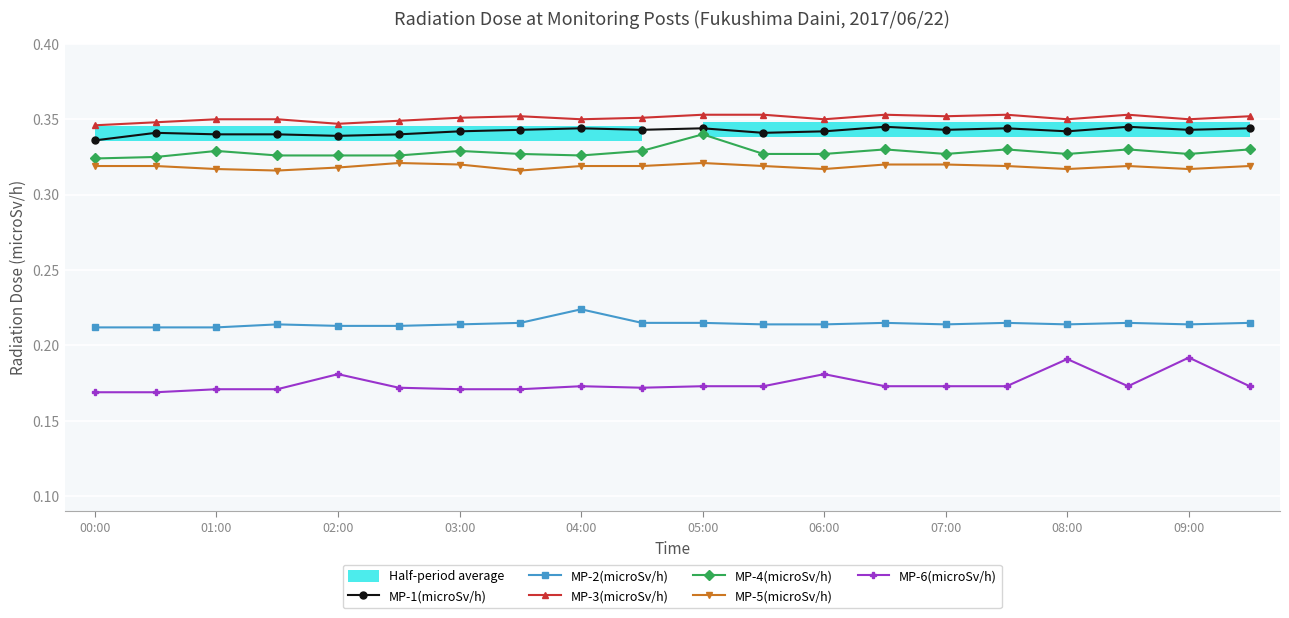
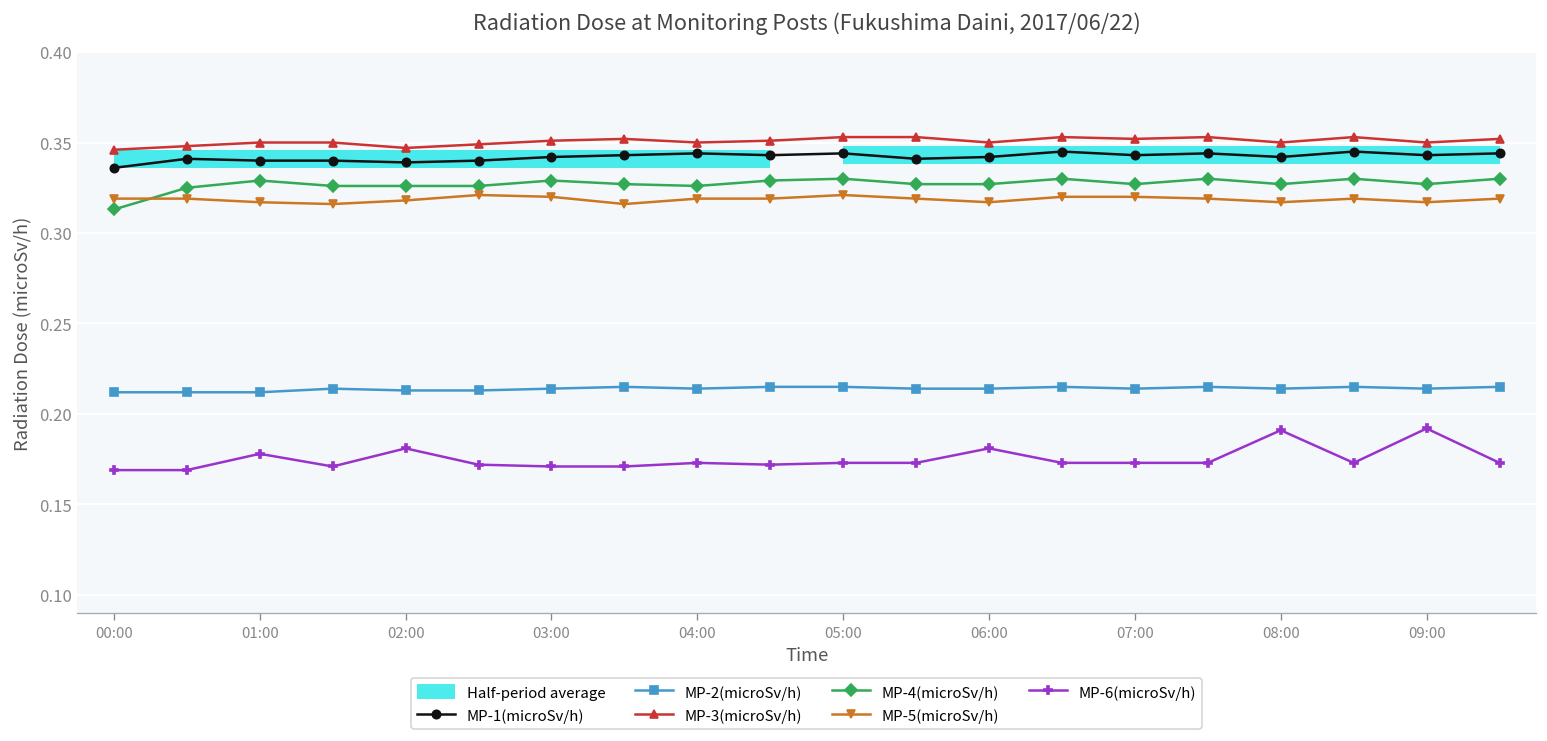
  {
    "MP-1(microSv/h)": {
      "00:00": 0.336,
      "01:00": 0.340,
      "02:00": 0.339,
      "03:00": 0.342,
      "04:00": 0.344,
      "05:00": 0.344,
      "06:00": 0.342,
      "07:00": 0.343,
      "08:00": 0.342,
      "09:00": 0.343
    },
    "MP-2(microSv/h)": {
      "00:00": 0.212,
      "01:00": 0.212,
      "02:00": 0.213,
      "03:00": 0.214,
-     "04:00": 0.224,
+     "04:00": 0.214,
      "05:00": 0.215,
      "06:00": 0.214,
      "07:00": 0.214,
      "08:00": 0.214,
      "09:00": 0.214
    },
    "MP-3(microSv/h)": {
      "01:00": 0.350,
      "03:00": 0.351,
      "04:00": 0.350,
      "05:00": 0.353,
      "06:00": 0.350,
      "07:00": 0.352,
      "08:00": 0.350,
      "09:00": 0.350
    },
    "MP-4(microSv/h)": {
-     "00:00": 0.324,
+     "00:00": 0.313,
      "01:00": 0.329,
      "02:00": 0.326,
      "03:00": 0.329,
      "04:00": 0.326,
-     "05:00": 0.34,
+     "05:00": 0.33,
      "06:00": 0.327,
      "07:00": 0.327,
      "08:00": 0.327,
      "09:00": 0.327
    },
    "MP-5(microSv/h)": {
      "00:00": 0.319,
      "01:00": 0.317,
      "02:00": 0.318,
      "03:00": 0.320,
      "04:00": 0.319,
      "05:00": 0.321,
      "06:00": 0.317,
      "07:00": 0.320,
      "08:00": 0.317,
      "09:00": 0.317
    },
    "MP-6(microSv/h)": {
      "00:00": 0.169,
-     "01:00": 0.171,
+     "01:00": 0.178,
      "02:00": 0.181,
      "03:00": 0.171,
      "04:00": 0.173,
      "05:00": 0.173,
      "06:00": 0.181,
      "07:00": 0.173,
      "08:00": 0.191,
      "09:00": 0.192
    }
  }
